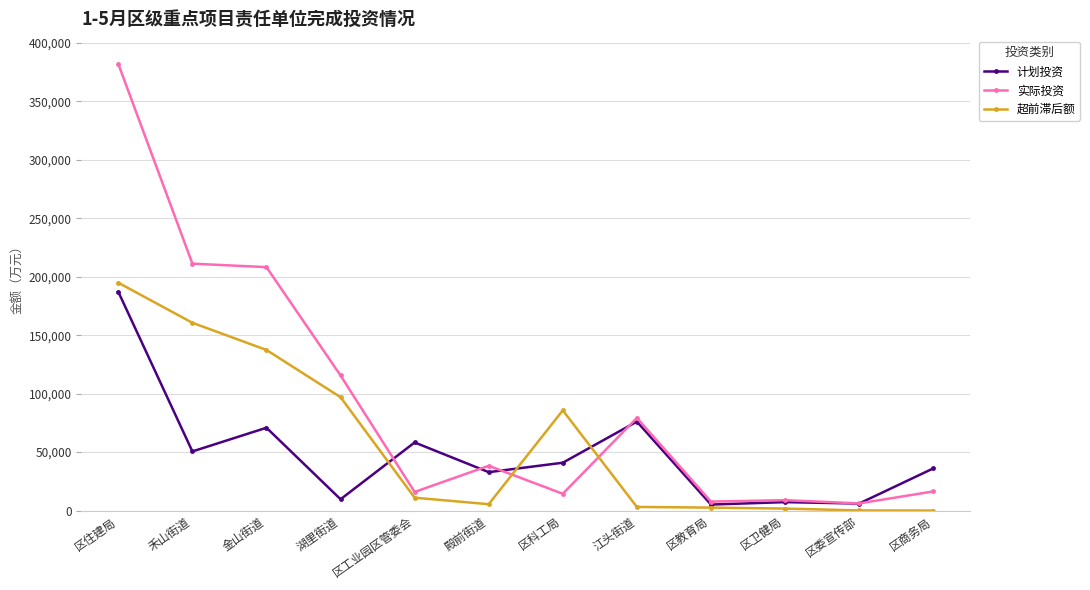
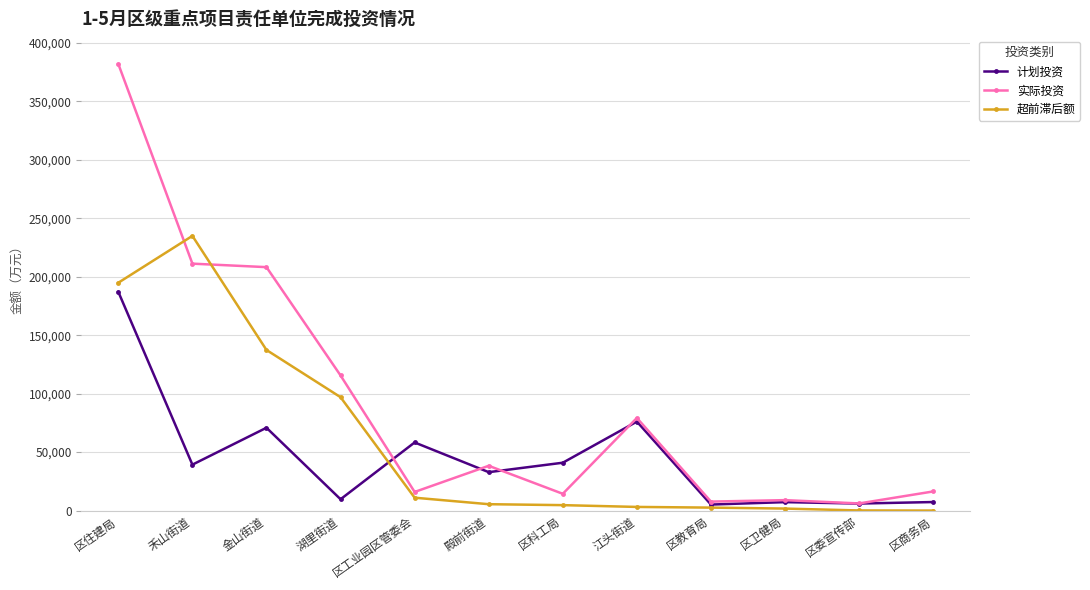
  {
    "计划投资": {
      "区住建局": "187,000",
-     "禾山街道": "51,000",
+     "禾山街道": "39,000",
      "金山街道": "71,000",
      "湖里街道": "10,000",
      "区工业园区管委会": "58,000",
      "殿前街道": "33,000",
      "区科工局": "41,000",
      "江头街道": "76,000",
      "区教育局": "5,000",
-     "区商务局": "36,000"
+     "区商务局": "7,000"
    },
    "实际投资": {
      "区住建局": "382,000",
      "禾山街道": "211,000",
      "金山街道": "208,000",
      "湖里街道": "116,000",
      "区工业园区管委会": "16,000",
      "殿前街道": "38,000",
      "区科工局": "14,000",
      "江头街道": "79,000",
      "区教育局": "8,000",
      "区商务局": "16,000"
    },
    "超前滞后额": {
      "区住建局": "195,000",
-     "禾山街道": "161,000",
+     "禾山街道": "235,000",
      "金山街道": "137,000",
      "湖里街道": "97,000",
      "区工业园区管委会": "11,000",
      "殿前街道": "5,000",
-     "区科工局": "86,000",
+     "区科工局": "5,000",
      "江头街道": "3,000",
      "区教育局": "3,000",
      "区卫健局": "2,000",
      "区委宣传部": "0",
      "区商务局": "0"
    }
  }
